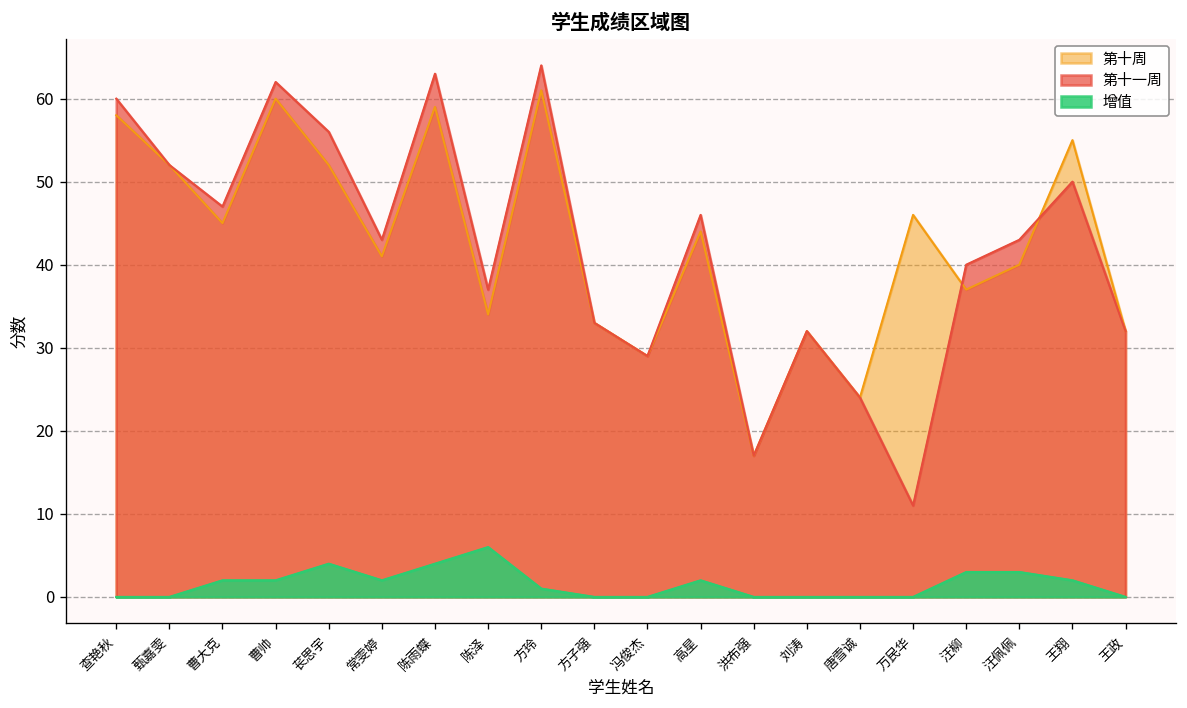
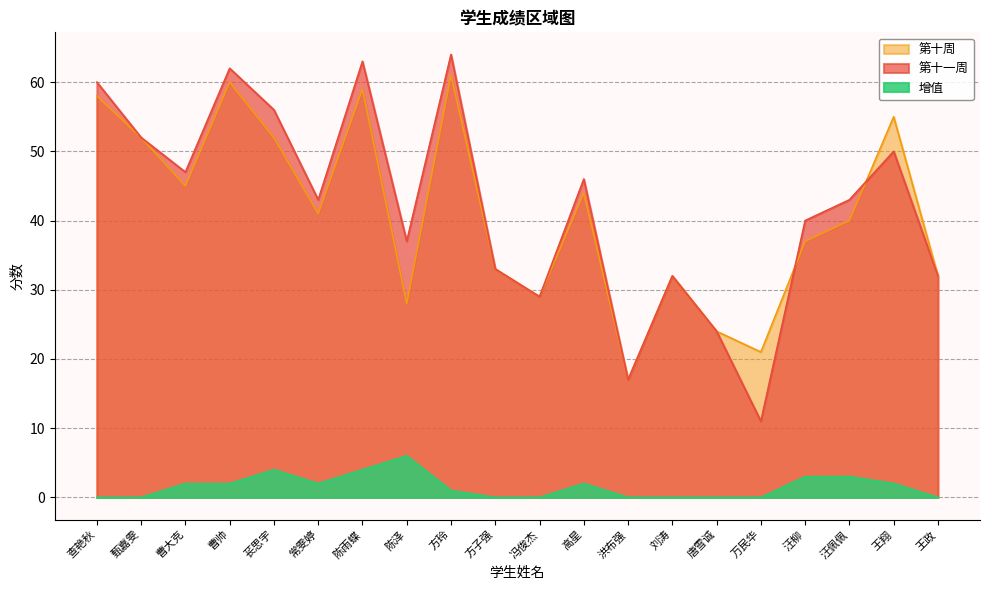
  {
    "第十周": {
      "查艳秋": 58,
      "曹大克": 45,
      "曹帅": 60,
      "苌思宇": 52,
      "常雯婷": 41,
      "陈雨蝶": 59,
-     "陈泽": 34,
+     "陈泽": 28,
      "方玲": 61,
      "高星": 44,
-     "万民华": 46,
+     "万民华": 21,
      "汪柳": 37,
      "汪佩佩": 40,
      "王翔": 55
    },
    "第十一周": {
      "查艳秋": 60,
      "曹大克": 47,
      "曹帅": 62,
      "苌思宇": 56,
      "常雯婷": 43,
      "陈雨蝶": 63,
      "陈泽": 37,
      "方玲": 64,
      "高星": 46,
      "万民华": 11,
      "汪柳": 40,
      "汪佩佩": 43,
      "王翔": 50
    },
    "增值": {
      "查艳秋": 0,
      "甄嘉雯": 0,
      "曹大克": 2,
      "曹帅": 2,
      "苌思宇": 4,
      "常雯婷": 2,
      "陈雨蝶": 4,
      "陈泽": 6,
      "方玲": 1,
      "方子强": 0,
      "冯俊杰": 0,
      "高星": 2,
      "洪布强": 0,
      "刘涛": 0,
      "唐雪诚": 0,
      "万民华": 0,
      "汪柳": 3,
      "汪佩佩": 3,
      "王翔": 2,
      "王政": 0
    }
  }
